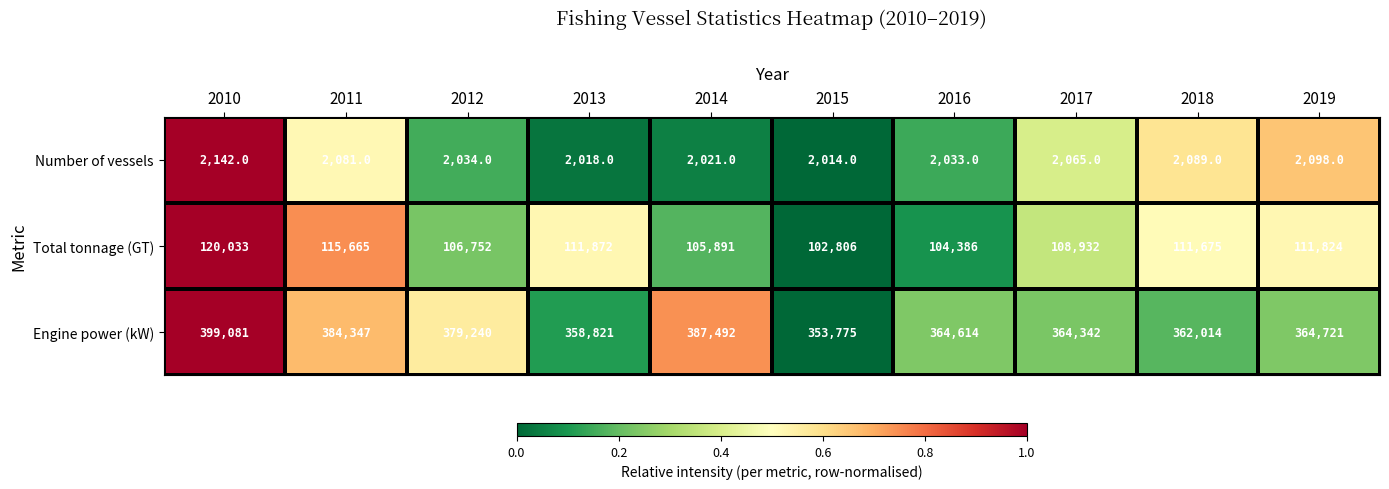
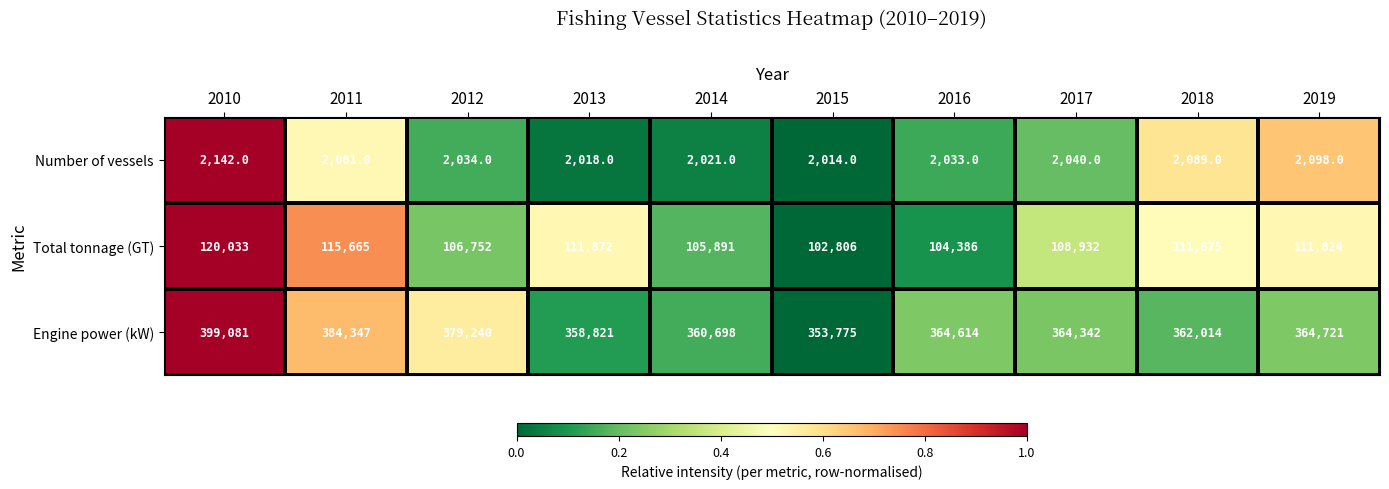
  {
    "Number of vessels": {
      "2010": "2,142.0",
      "2011": "2,081.0",
      "2012": "2,034.0",
      "2013": "2,018.0",
      "2014": "2,021.0",
      "2015": "2,014.0",
      "2016": "2,033.0",
-     "2017": "2,065.0",
+     "2017": "2,040.0",
      "2018": "2,089.0",
      "2019": "2,098.0"
    },
    "Total tonnage (GT)": {
      "2010": "120,033",
      "2011": "115,665",
      "2012": "106,752",
      "2013": "111,872",
      "2014": "105,891",
      "2015": "102,806",
      "2016": "104,386",
      "2017": "108,932",
      "2018": "111,675",
      "2019": "111,824"
    },
    "Engine power (kW)": {
      "2010": "399,081",
      "2011": "384,347",
      "2012": "379,240",
      "2013": "358,821",
-     "2014": "387,492",
+     "2014": "360,698",
      "2015": "353,775",
      "2016": "364,614",
      "2017": "364,342",
      "2018": "362,014",
      "2019": "364,721"
    }
  }
